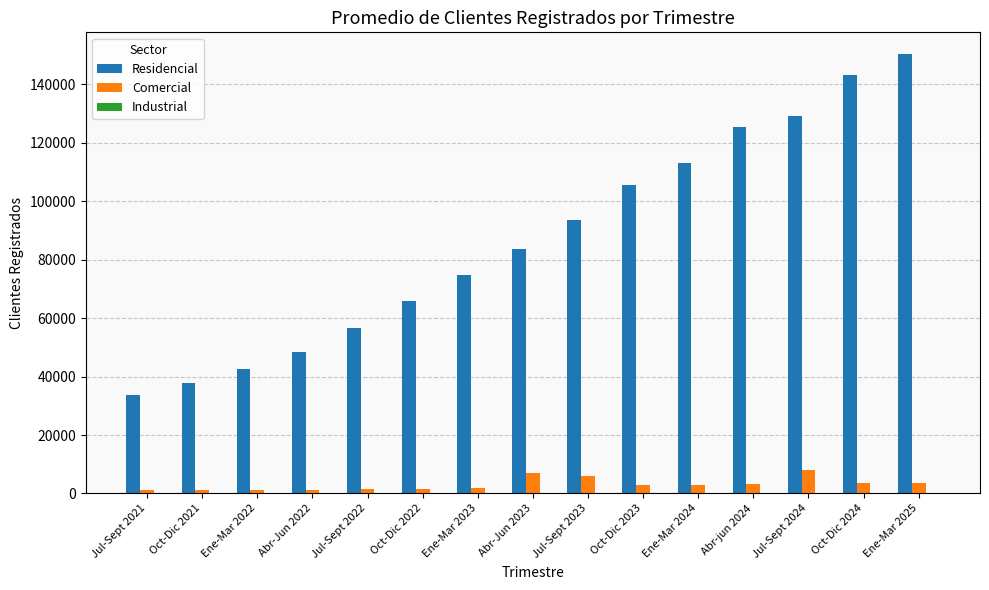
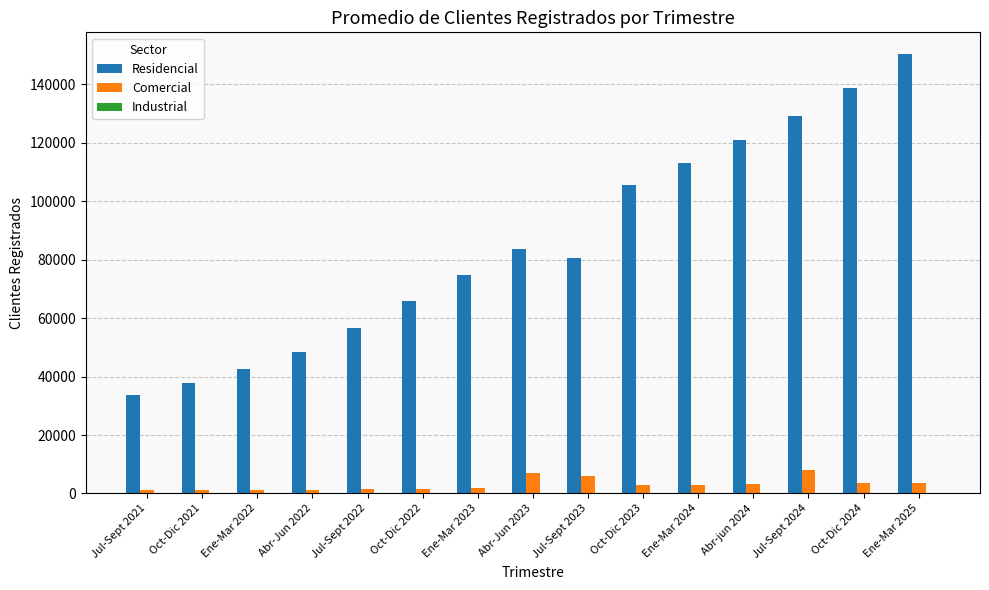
  {
    "Residencial": {
      "Jul-Sept 2021": 34000,
      "Oct-Dic 2021": 38000,
      "Ene-Mar 2022": 43000,
      "Abr-Jun 2022": 49000,
      "Jul-Sept 2022": 57000,
      "Oct-Dic 2022": 66000,
      "Ene-Mar 2023": 75000,
      "Abr-Jun 2023": 84000,
-     "Jul-Sept 2023": 94000,
+     "Jul-Sept 2023": 81000,
      "Oct-Dic 2023": 106000,
      "Ene-Mar 2024": 113000,
-     "Abr-jun 2024": 125000,
+     "Abr-jun 2024": 121000,
      "Jul-Sept 2024": 129000,
-     "Oct-Dic 2024": 143000,
+     "Oct-Dic 2024": 139000,
      "Ene-Mar 2025": 150000
    },
    "Comercial": {
      "Jul-Sept 2021": 1000,
      "Oct-Dic 2021": 1000,
      "Ene-Mar 2022": 1000,
      "Abr-Jun 2022": 1000,
      "Jul-Sept 2022": 1000,
      "Oct-Dic 2022": 2000,
      "Ene-Mar 2023": 2000,
      "Abr-Jun 2023": 7000,
      "Jul-Sept 2023": 6000,
      "Oct-Dic 2023": 3000,
      "Ene-Mar 2024": 3000,
      "Abr-jun 2024": 3000,
      "Jul-Sept 2024": 8000,
      "Oct-Dic 2024": 4000,
      "Ene-Mar 2025": 4000
    }
  }
